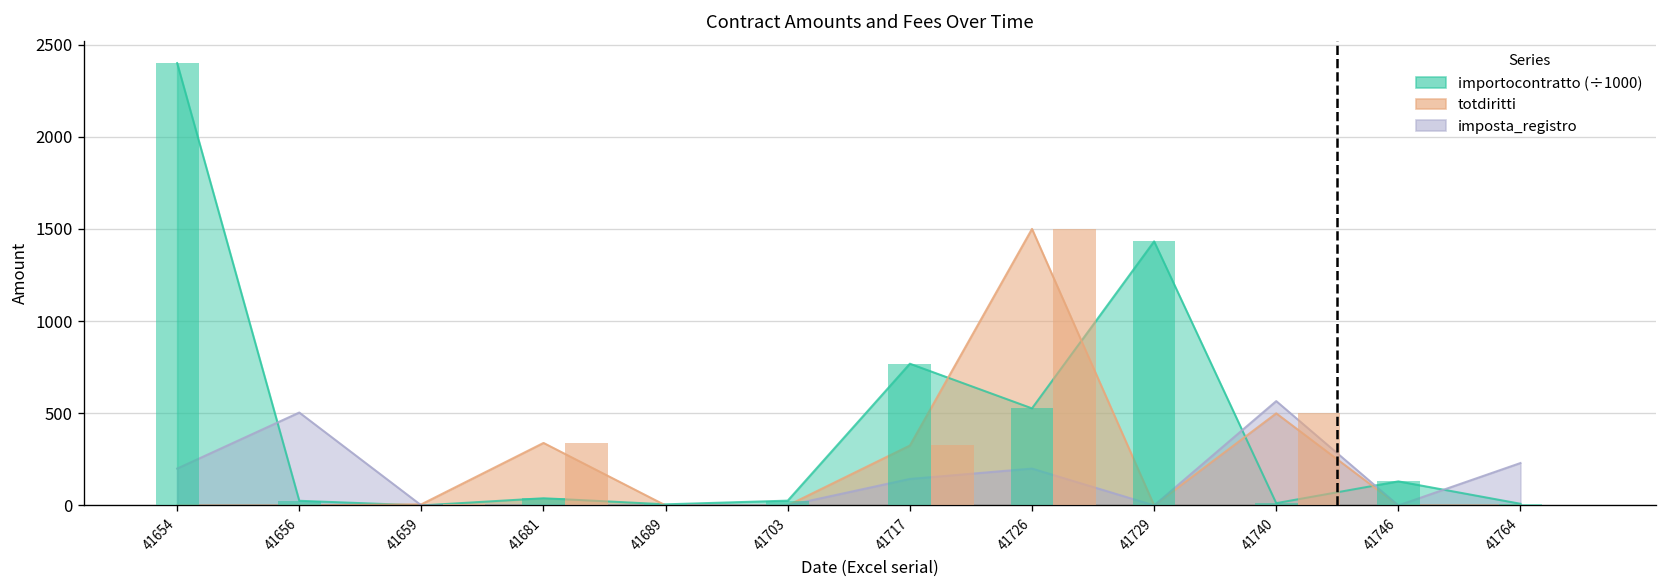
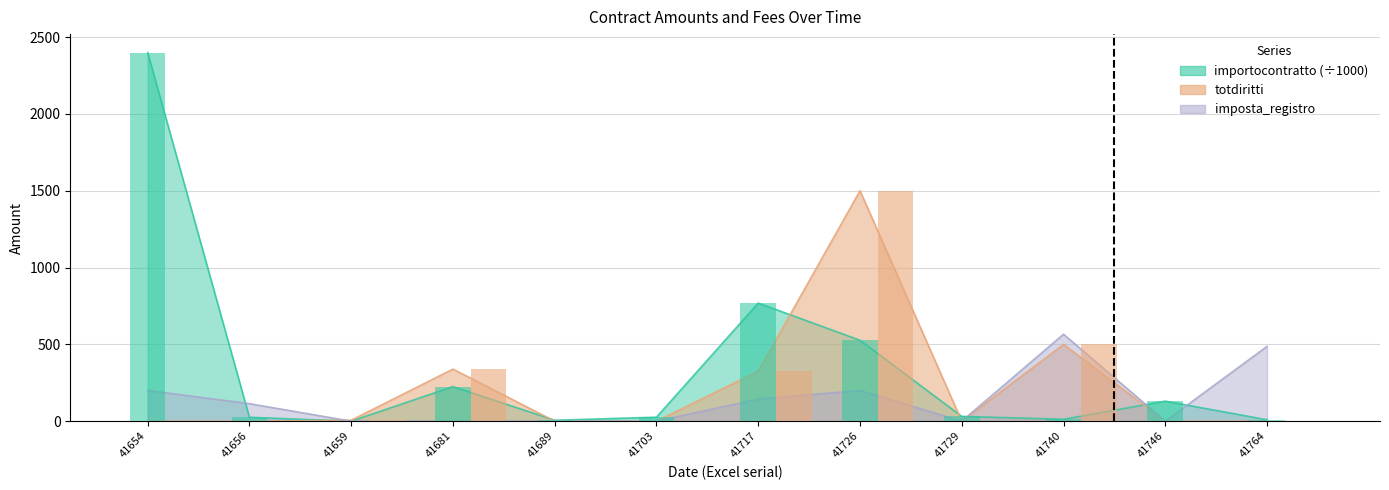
  {
    "importocontratto (÷1000)": {
      "41654": 2400,
      "41656": 30,
-     "41681": 40,
+     "41681": 220,
      "41703": 30,
      "41717": 770,
      "41726": 530,
-     "41729": 1430,
+     "41729": 30,
      "41740": 10,
      "41746": 130
    },
    "imposta_registro": {
      "41654": 200,
-     "41656": 500,
+     "41656": 110,
      "41681": 0,
      "41717": 140,
      "41726": 200,
      "41740": 570,
-     "41764": 230
+     "41764": 490
    }
  }
